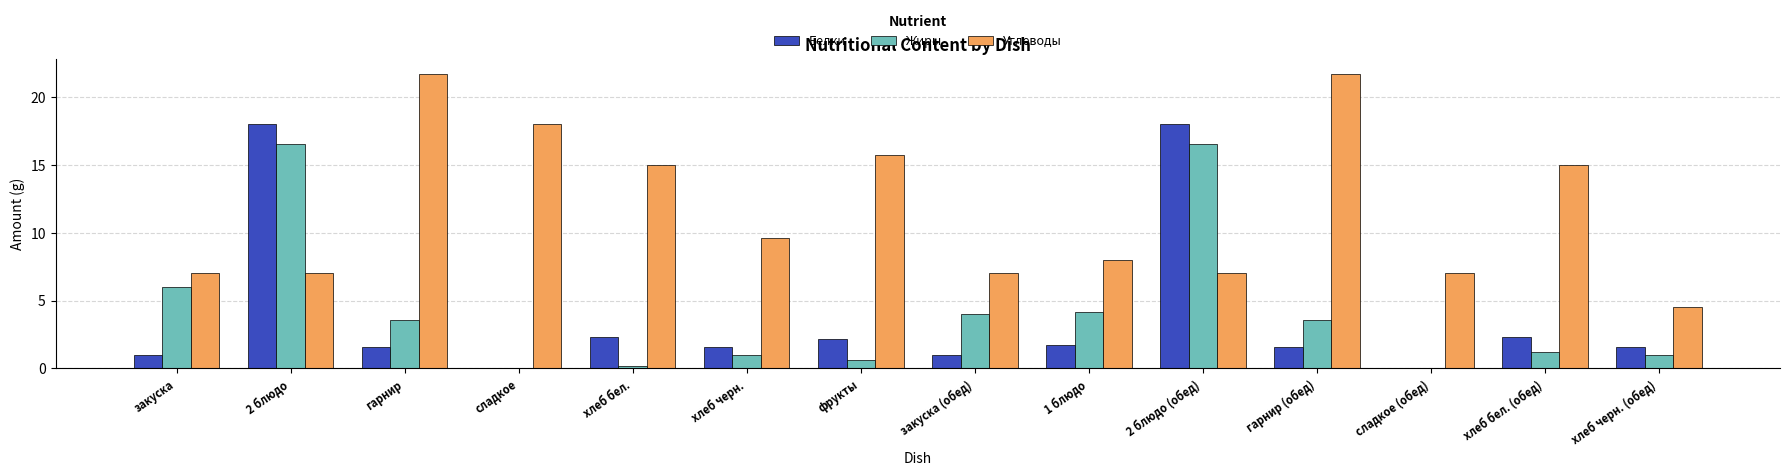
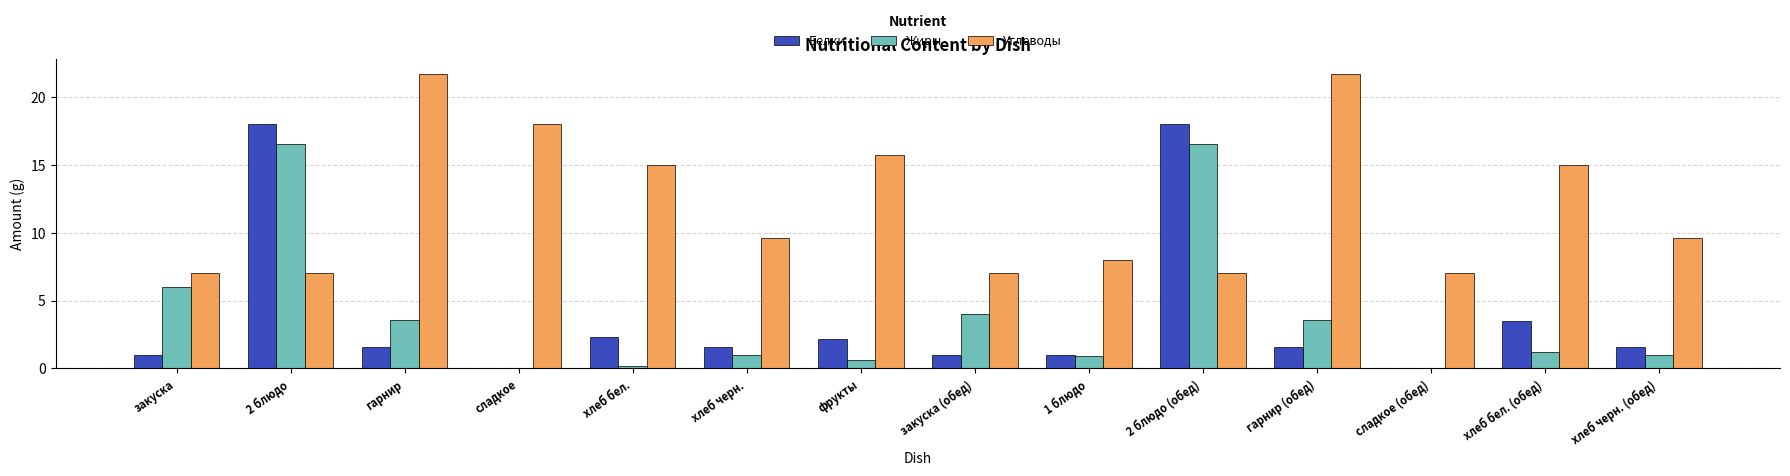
  {
    "Белки": {
      "закуска": 1.0,
      "2 блюдо": 18.0,
      "гарнир": 1.6,
      "сладкое": 0.0,
      "хлеб бел.": 2.3,
      "хлеб черн.": 1.6,
      "фрукты": 2.2,
      "закуска (обед)": 1.0,
-     "1 блюдо": 1.7,
+     "1 блюдо": 1.0,
      "2 блюдо (обед)": 18.0,
      "гарнир (обед)": 1.6,
      "сладкое (обед)": 0.0,
-     "хлеб бел. (обед)": 2.3,
+     "хлеб бел. (обед)": 3.5,
      "хлеб черн. (обед)": 1.6
    },
    "Жиры": {
      "закуска": 6.0,
      "2 блюдо": 16.5,
      "гарнир": 3.6,
      "сладкое": 0.0,
      "хлеб бел.": 0.2,
      "хлеб черн.": 1.0,
      "фрукты": 0.6,
      "закуска (обед)": 4.0,
-     "1 блюдо": 4.2,
+     "1 блюдо": 0.9,
      "2 блюдо (обед)": 16.5,
      "гарнир (обед)": 3.6,
      "сладкое (обед)": 0.0,
      "хлеб бел. (обед)": 1.2,
      "хлеб черн. (обед)": 1.0
    },
    "Углеводы": {
      "закуска": 7.0,
      "2 блюдо": 7.0,
      "гарнир": 21.7,
      "сладкое": 18.0,
      "хлеб бел.": 15.0,
      "хлеб черн.": 9.6,
      "фрукты": 15.7,
      "закуска (обед)": 7.0,
      "1 блюдо": 8.0,
      "2 блюдо (обед)": 7.0,
      "гарнир (обед)": 21.7,
      "сладкое (обед)": 7.0,
      "хлеб бел. (обед)": 15.0,
-     "хлеб черн. (обед)": 4.5
+     "хлеб черн. (обед)": 9.6
    }
  }
